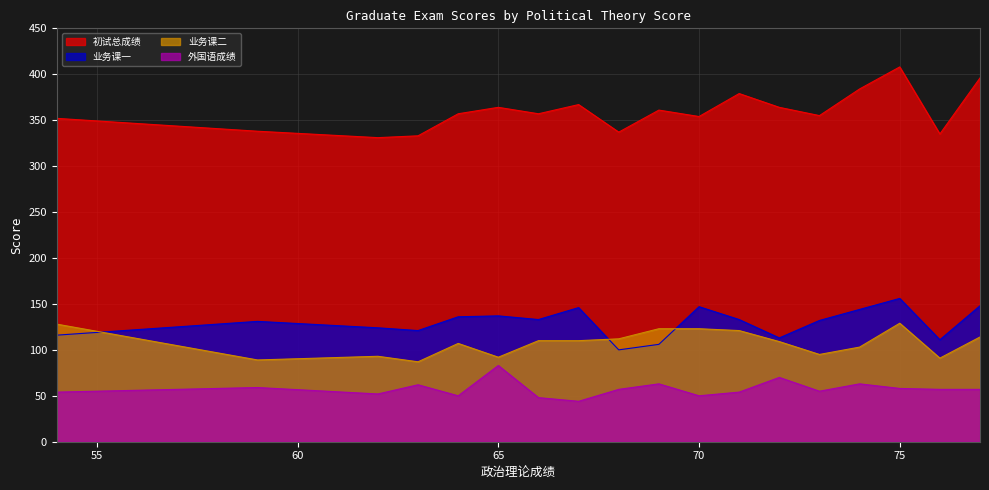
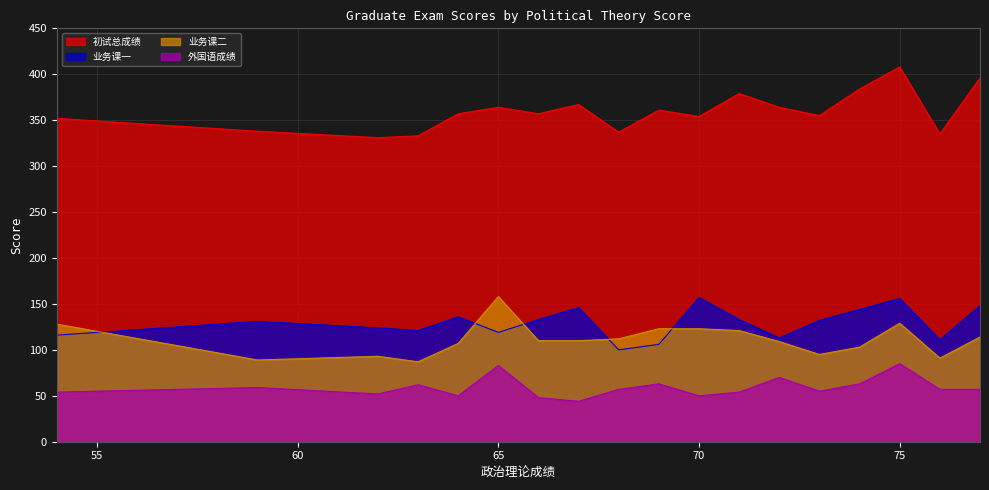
  {
    "初试总成绩": {
      "65": 360,
      "70": 350,
      "75": 410
    },
    "业务课一": {
-     "65": 140,
-     "70": 150,
+     "65": 120,
+     "70": 160,
      "75": 160
    },
    "业务课二": {
-     "65": 90,
+     "65": 160,
      "70": 120,
      "75": 130
    },
    "外国语成绩": {
      "65": 80,
      "70": 50,
-     "75": 60
+     "75": 90
    }
  }
